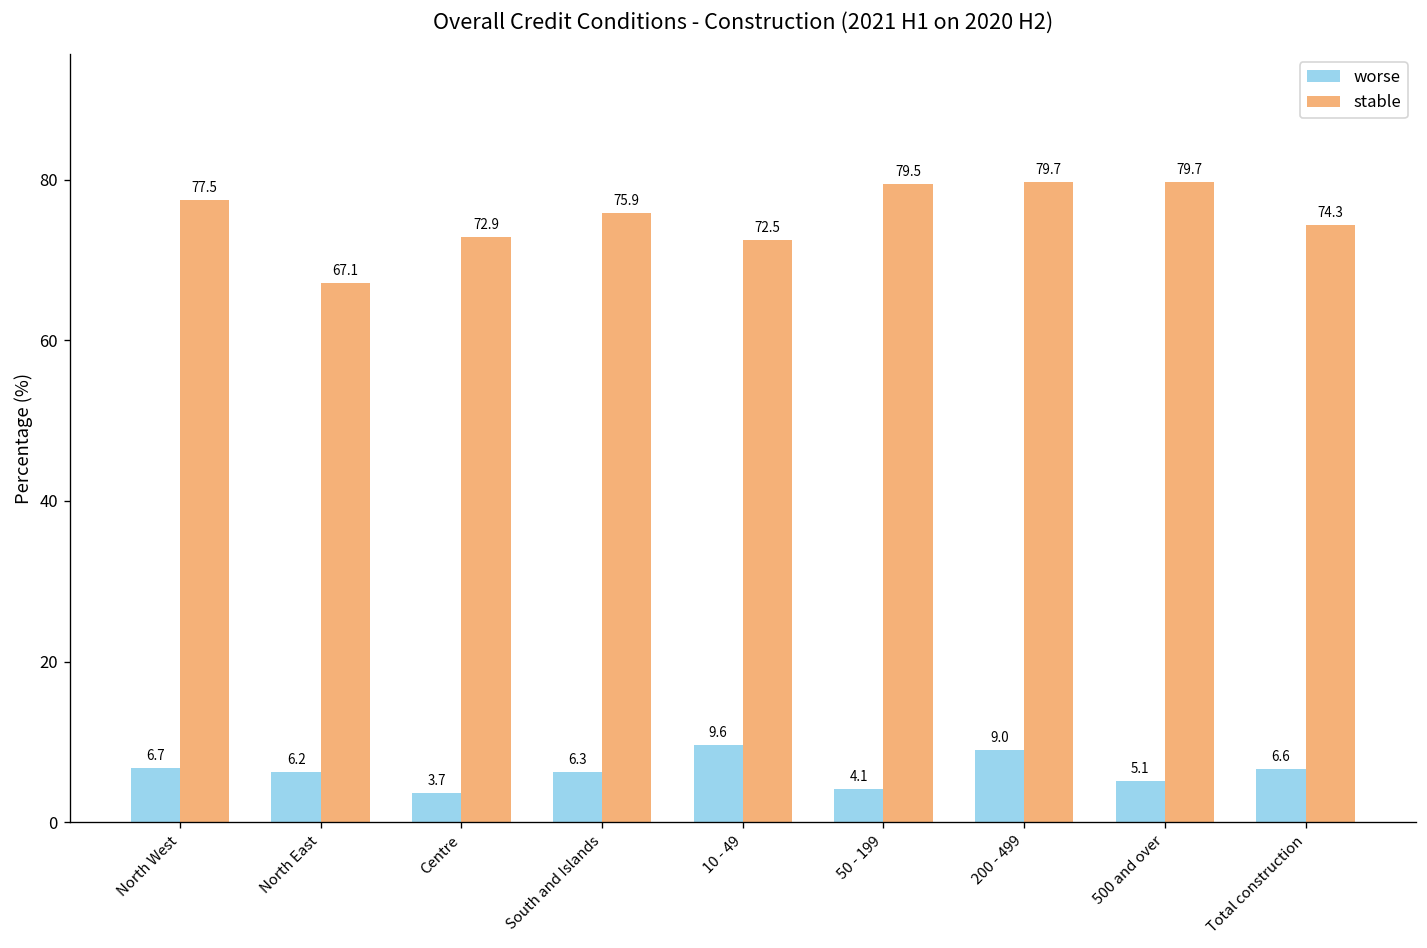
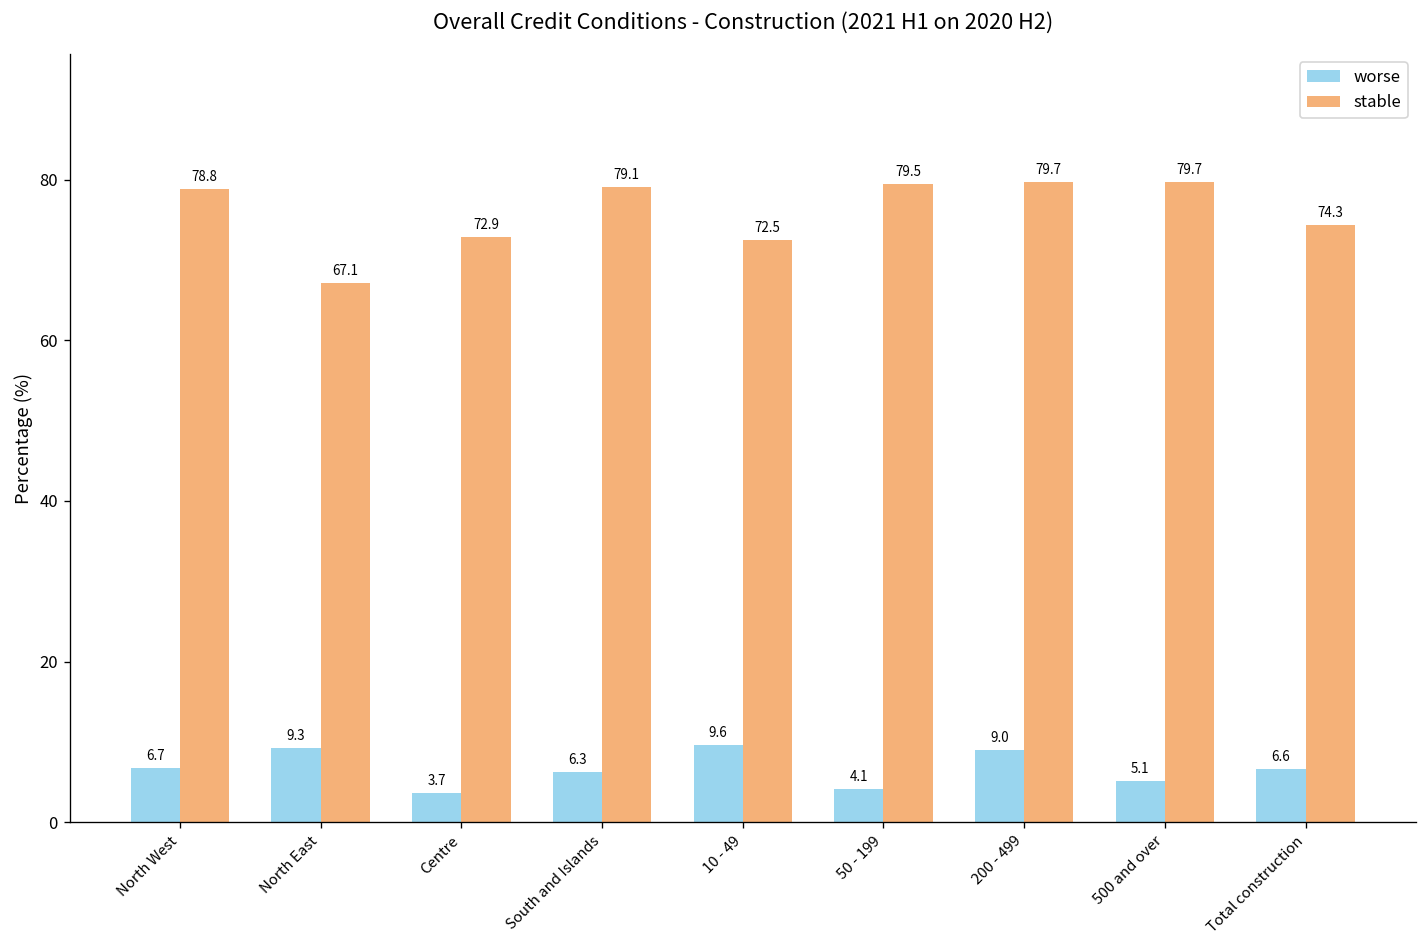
  {
    "worse": {
      "North West": 6.7,
-     "North East": 6.2,
+     "North East": 9.3,
      "Centre": 3.7,
      "South and Islands": 6.3,
      "10 - 49": 9.6,
      "50 - 199": 4.1,
      "200 - 499": 9.0,
      "500 and over": 5.1,
      "Total construction": 6.6
    },
    "stable": {
-     "North West": 77.5,
+     "North West": 78.8,
      "North East": 67.1,
      "Centre": 72.9,
-     "South and Islands": 75.9,
+     "South and Islands": 79.1,
      "10 - 49": 72.5,
      "50 - 199": 79.5,
      "200 - 499": 79.7,
      "500 and over": 79.7,
      "Total construction": 74.3
    }
  }
